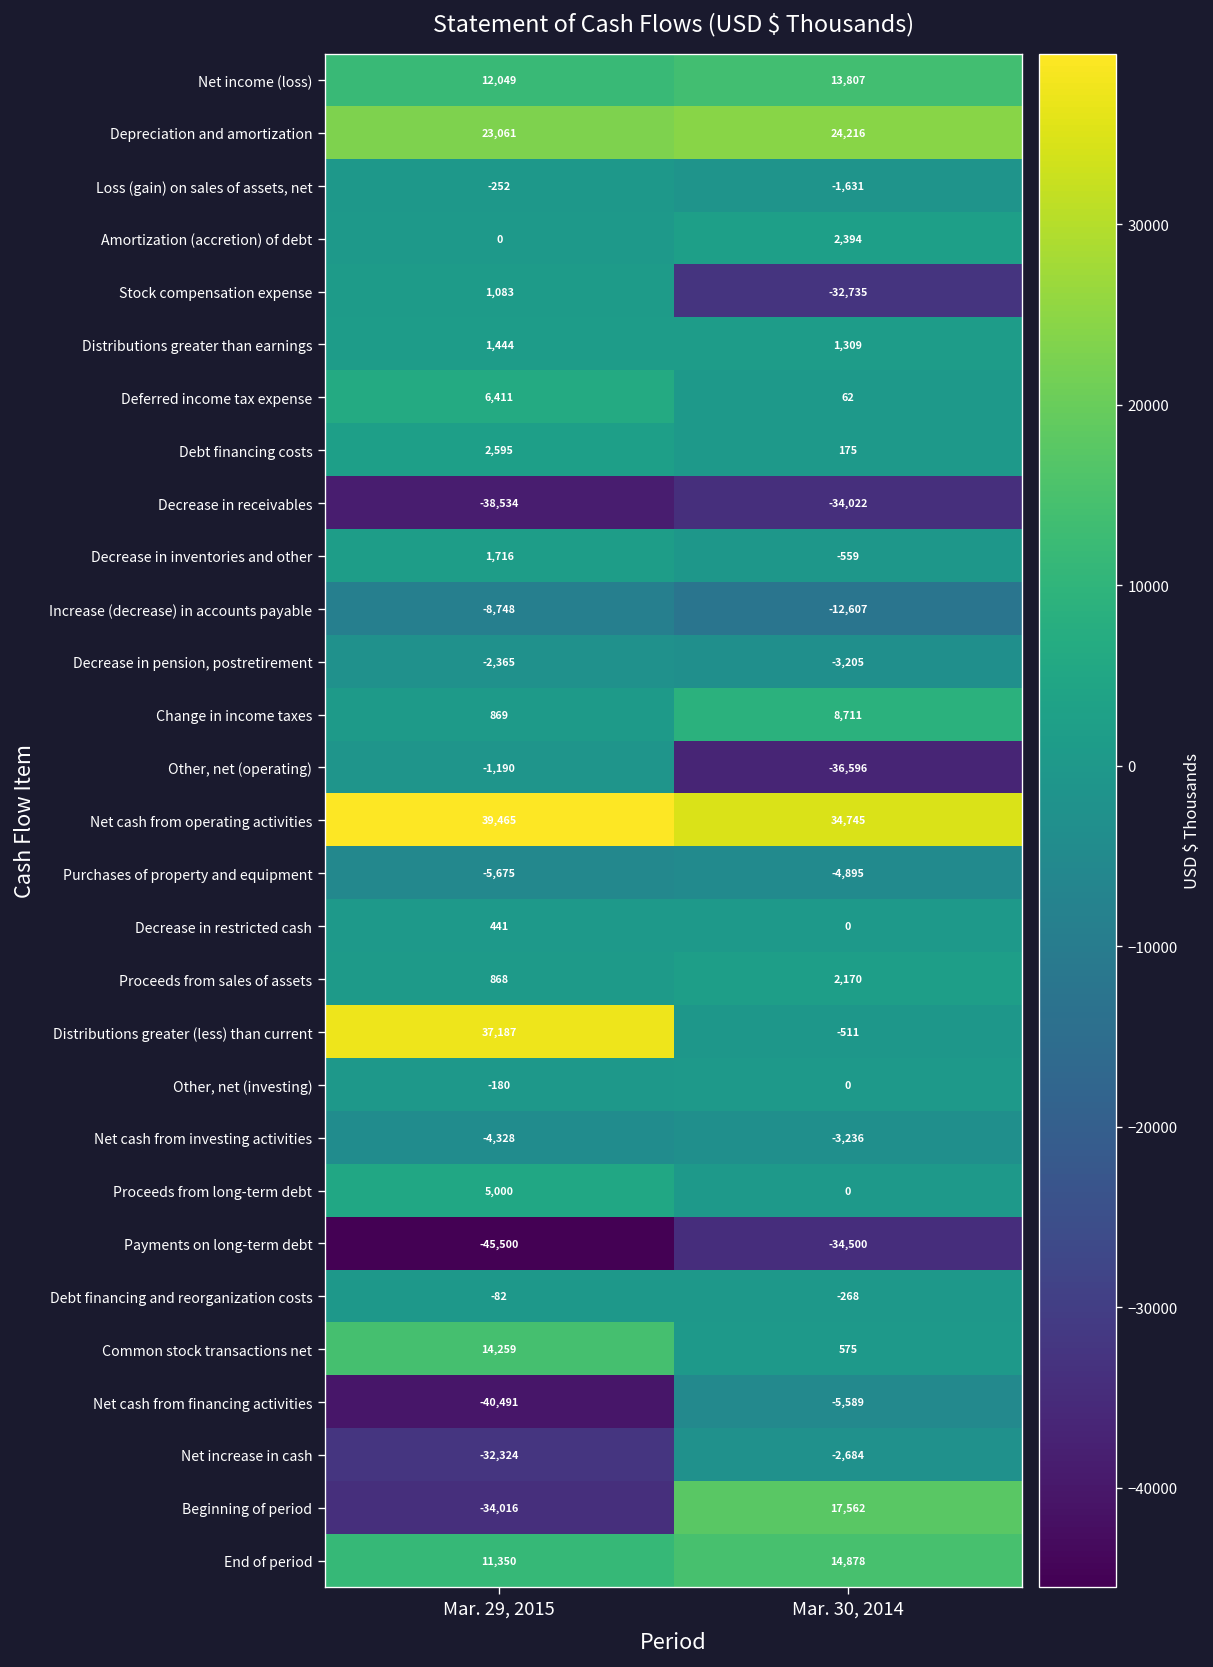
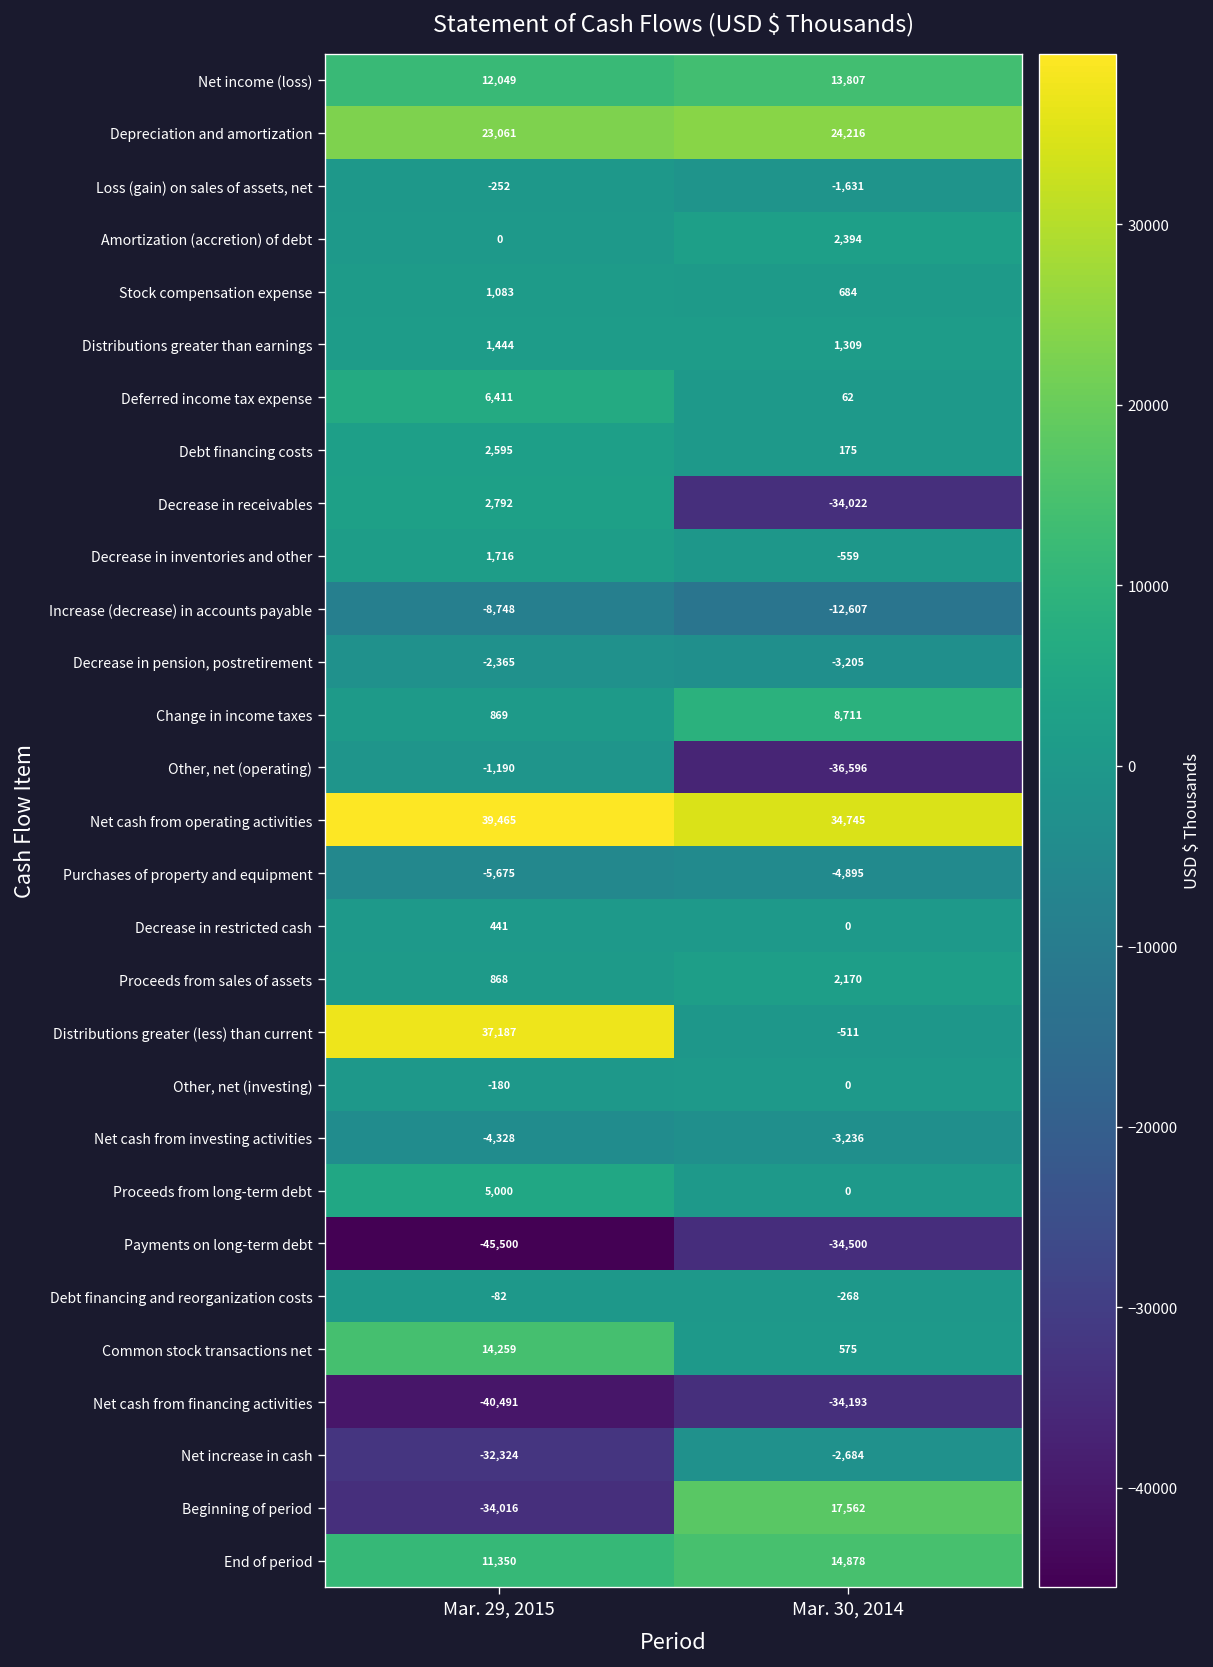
  {
    "Net income (loss)": {
      "Mar. 29, 2015": "12,049",
      "Mar. 30, 2014": "13,807"
    },
    "Depreciation and amortization": {
      "Mar. 29, 2015": "23,061",
      "Mar. 30, 2014": "24,216"
    },
    "Loss (gain) on sales of assets, net": {
      "Mar. 29, 2015": "-252",
      "Mar. 30, 2014": "-1,631"
    },
    "Amortization (accretion) of debt": {
      "Mar. 29, 2015": "0",
      "Mar. 30, 2014": "2,394"
    },
    "Stock compensation expense": {
      "Mar. 29, 2015": "1,083",
-     "Mar. 30, 2014": "-32,735"
+     "Mar. 30, 2014": "684"
    },
    "Distributions greater than earnings": {
      "Mar. 29, 2015": "1,444",
      "Mar. 30, 2014": "1,309"
    },
    "Deferred income tax expense": {
      "Mar. 29, 2015": "6,411",
      "Mar. 30, 2014": "62"
    },
    "Debt financing costs": {
      "Mar. 29, 2015": "2,595",
      "Mar. 30, 2014": "175"
    },
    "Decrease in receivables": {
-     "Mar. 29, 2015": "-38,534",
+     "Mar. 29, 2015": "2,792",
      "Mar. 30, 2014": "-34,022"
    },
    "Decrease in inventories and other": {
      "Mar. 29, 2015": "1,716",
      "Mar. 30, 2014": "-559"
    },
    "Increase (decrease) in accounts payable": {
      "Mar. 29, 2015": "-8,748",
      "Mar. 30, 2014": "-12,607"
    },
    "Decrease in pension, postretirement": {
      "Mar. 29, 2015": "-2,365",
      "Mar. 30, 2014": "-3,205"
    },
    "Change in income taxes": {
      "Mar. 29, 2015": "869",
      "Mar. 30, 2014": "8,711"
    },
    "Other, net (operating)": {
      "Mar. 29, 2015": "-1,190",
      "Mar. 30, 2014": "-36,596"
    },
    "Net cash from operating activities": {
      "Mar. 29, 2015": "39,465",
      "Mar. 30, 2014": "34,745"
    },
    "Purchases of property and equipment": {
      "Mar. 29, 2015": "-5,675",
      "Mar. 30, 2014": "-4,895"
    },
    "Decrease in restricted cash": {
      "Mar. 29, 2015": "441",
      "Mar. 30, 2014": "0"
    },
    "Proceeds from sales of assets": {
      "Mar. 29, 2015": "868",
      "Mar. 30, 2014": "2,170"
    },
    "Distributions greater (less) than current": {
      "Mar. 29, 2015": "37,187",
      "Mar. 30, 2014": "-511"
    },
    "Other, net (investing)": {
      "Mar. 29, 2015": "-180",
      "Mar. 30, 2014": "0"
    },
    "Net cash from investing activities": {
      "Mar. 29, 2015": "-4,328",
      "Mar. 30, 2014": "-3,236"
    },
    "Proceeds from long-term debt": {
      "Mar. 29, 2015": "5,000",
      "Mar. 30, 2014": "0"
    },
    "Payments on long-term debt": {
      "Mar. 29, 2015": "-45,500",
      "Mar. 30, 2014": "-34,500"
    },
    "Debt financing and reorganization costs": {
      "Mar. 29, 2015": "-82",
      "Mar. 30, 2014": "-268"
    },
    "Common stock transactions net": {
      "Mar. 29, 2015": "14,259",
      "Mar. 30, 2014": "575"
    },
    "Net cash from financing activities": {
      "Mar. 29, 2015": "-40,491",
-     "Mar. 30, 2014": "-5,589"
+     "Mar. 30, 2014": "-34,193"
    },
    "Net increase in cash": {
      "Mar. 29, 2015": "-32,324",
      "Mar. 30, 2014": "-2,684"
    },
    "Beginning of period": {
      "Mar. 29, 2015": "-34,016",
      "Mar. 30, 2014": "17,562"
    },
    "End of period": {
      "Mar. 29, 2015": "11,350",
      "Mar. 30, 2014": "14,878"
    }
  }
